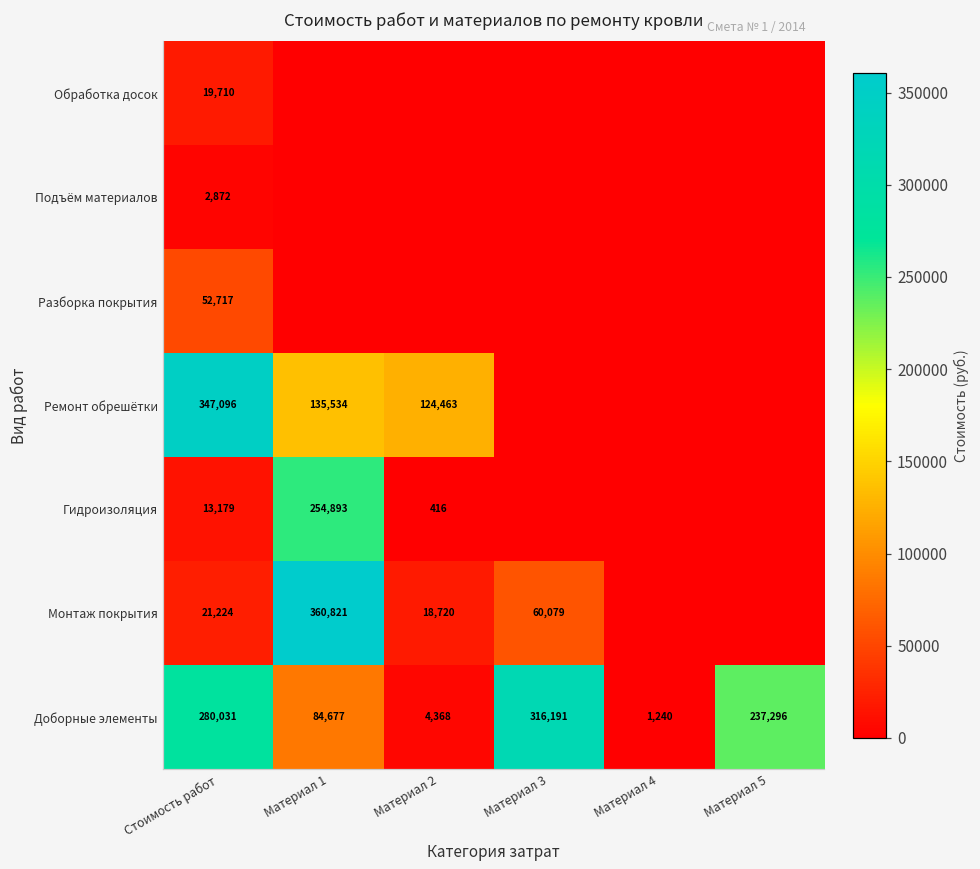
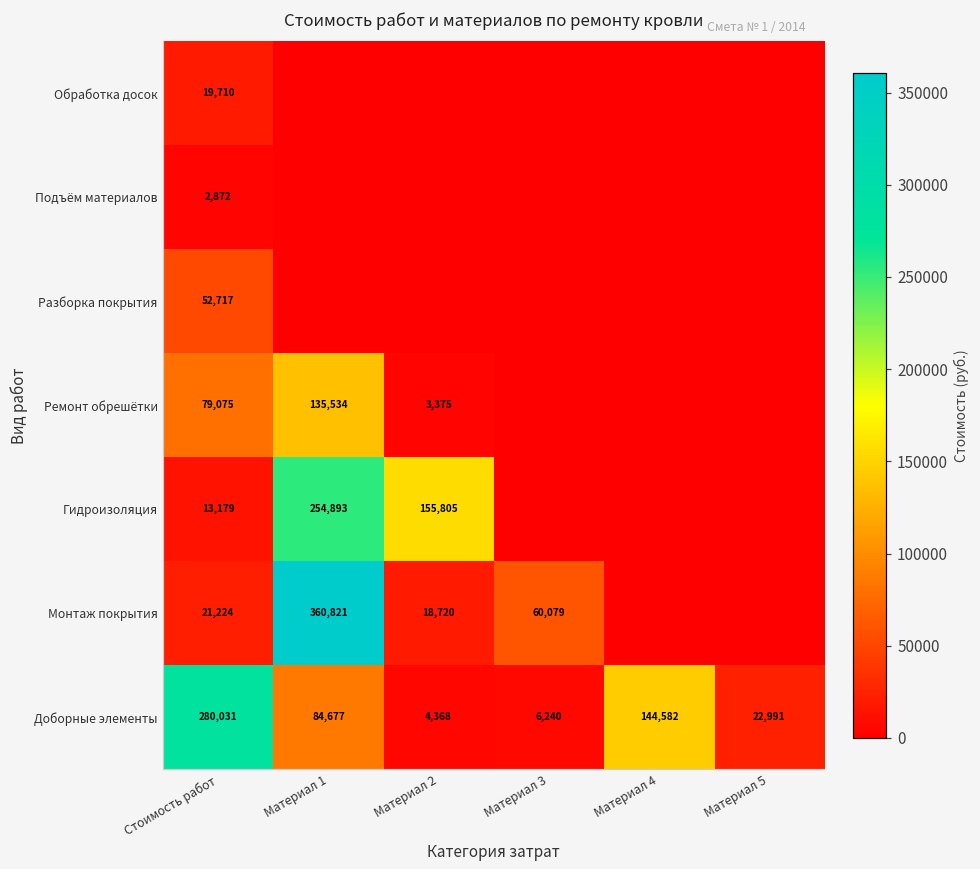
  {
    "Обработка досок": {
      "Стоимость работ": "19,710"
    },
    "Подъём материалов": {
      "Стоимость работ": "2,872"
    },
    "Разборка покрытия": {
      "Стоимость работ": "52,717"
    },
    "Ремонт обрешётки": {
-     "Стоимость работ": "347,096",
+     "Стоимость работ": "79,075",
      "Материал 1": "135,534",
-     "Материал 2": "124,463"
+     "Материал 2": "3,375"
    },
    "Гидроизоляция": {
      "Стоимость работ": "13,179",
      "Материал 1": "254,893",
-     "Материал 2": "416"
+     "Материал 2": "155,805"
    },
    "Монтаж покрытия": {
      "Стоимость работ": "21,224",
      "Материал 1": "360,821",
      "Материал 2": "18,720",
      "Материал 3": "60,079"
    },
    "Доборные элементы": {
      "Стоимость работ": "280,031",
      "Материал 1": "84,677",
      "Материал 2": "4,368",
-     "Материал 3": "316,191",
-     "Материал 4": "1,240",
-     "Материал 5": "237,296"
+     "Материал 3": "6,240",
+     "Материал 4": "144,582",
+     "Материал 5": "22,991"
    }
  }
